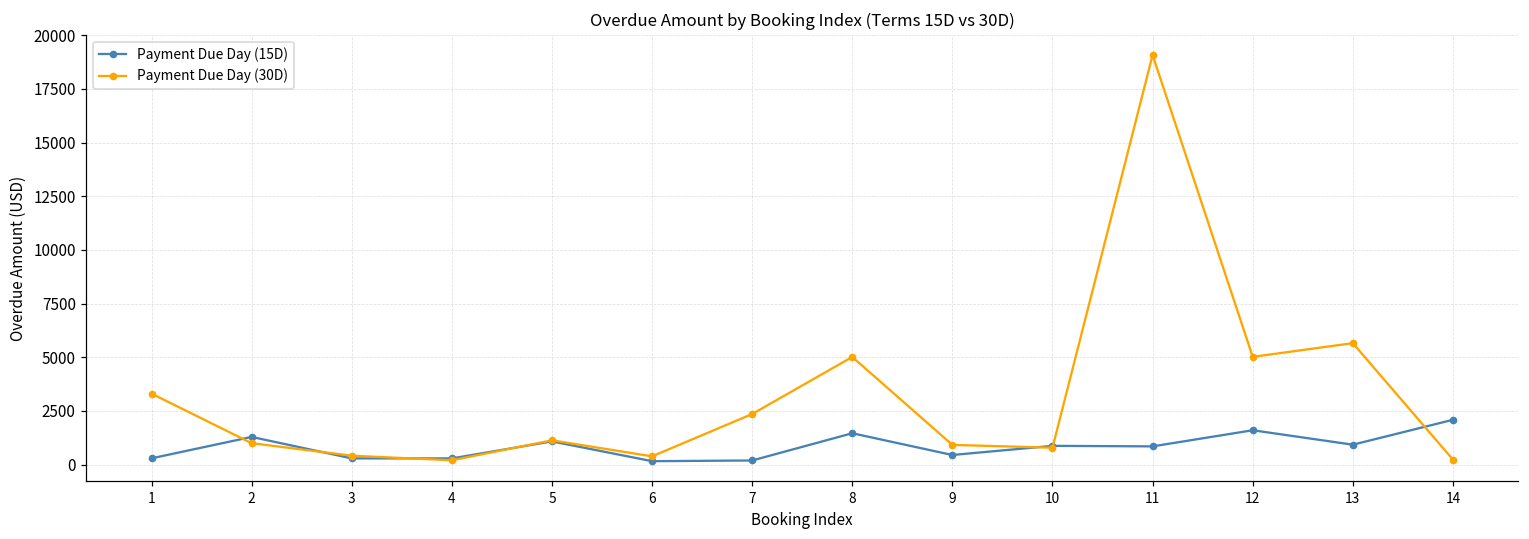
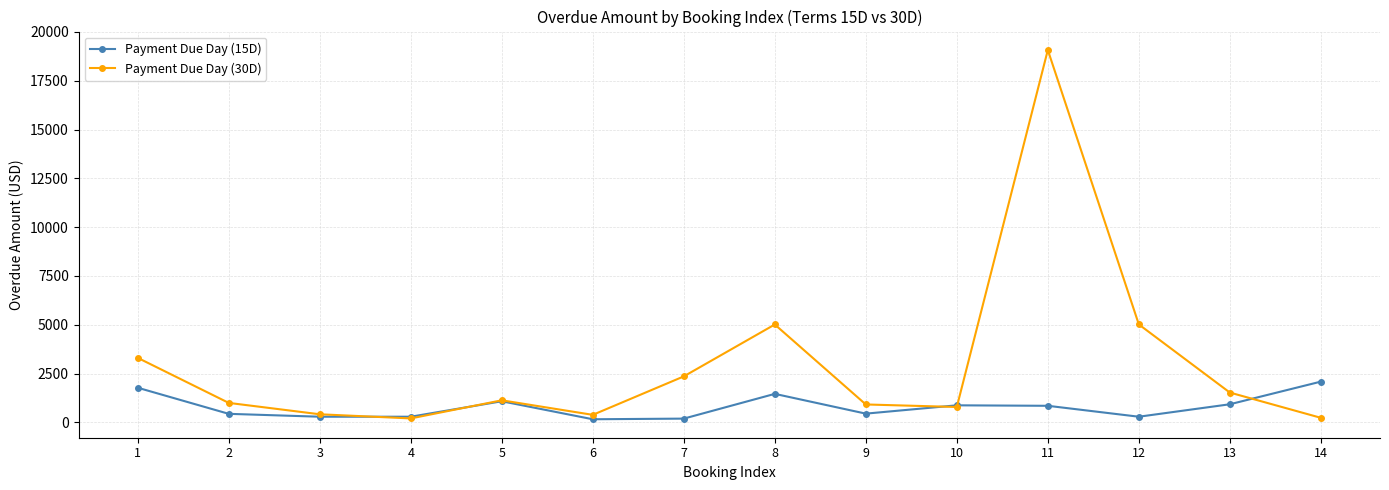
  {
    "Payment Due Day (15D)": {
-     "1": 300,
-     "2": 1300,
+     "1": 1800,
+     "2": 400,
      "6": 200,
      "7": 200,
      "8": 1500,
      "9": 500,
      "11": 900,
-     "12": 1600,
+     "12": 300,
      "13": 900,
      "14": 2100
    },
    "Payment Due Day (30D)": {
      "1": 3300,
      "2": 1000,
      "6": 400,
      "7": 2400,
      "8": 5000,
      "9": 900,
      "11": 19100,
      "12": 5000,
-     "13": 5700,
+     "13": 1500,
      "14": 200
    }
  }
